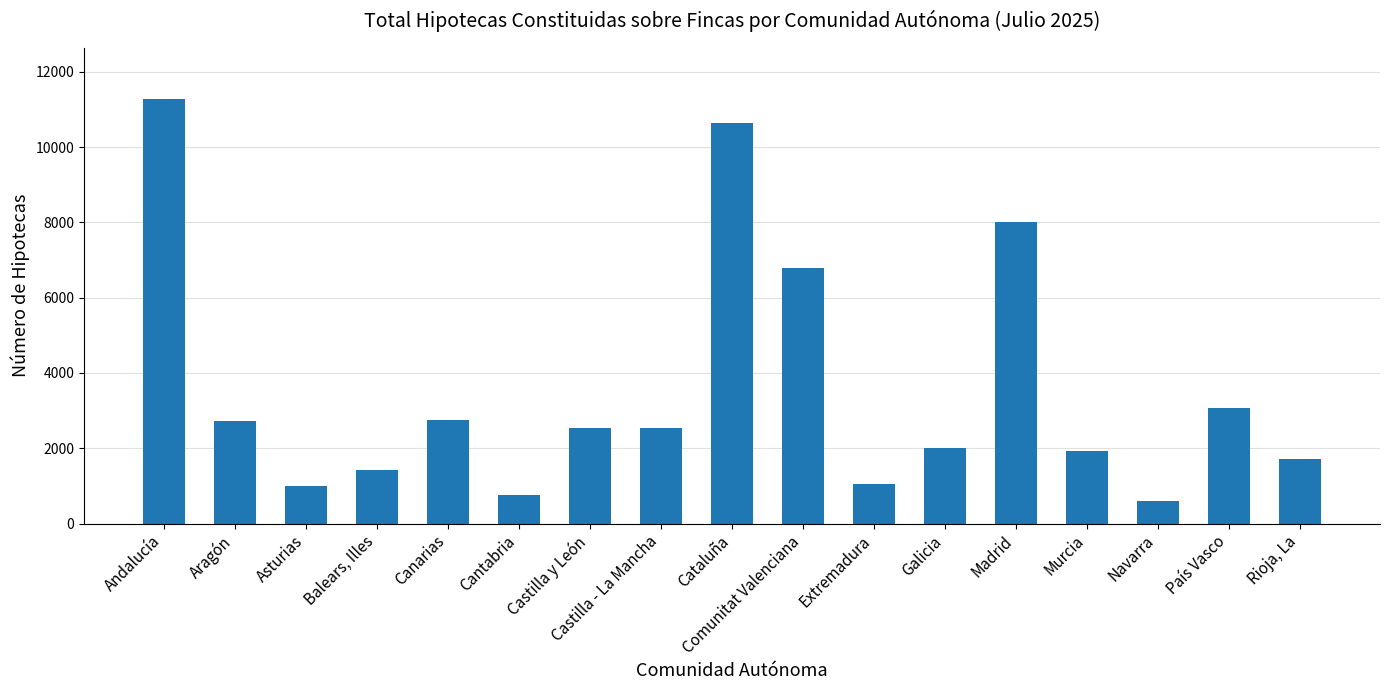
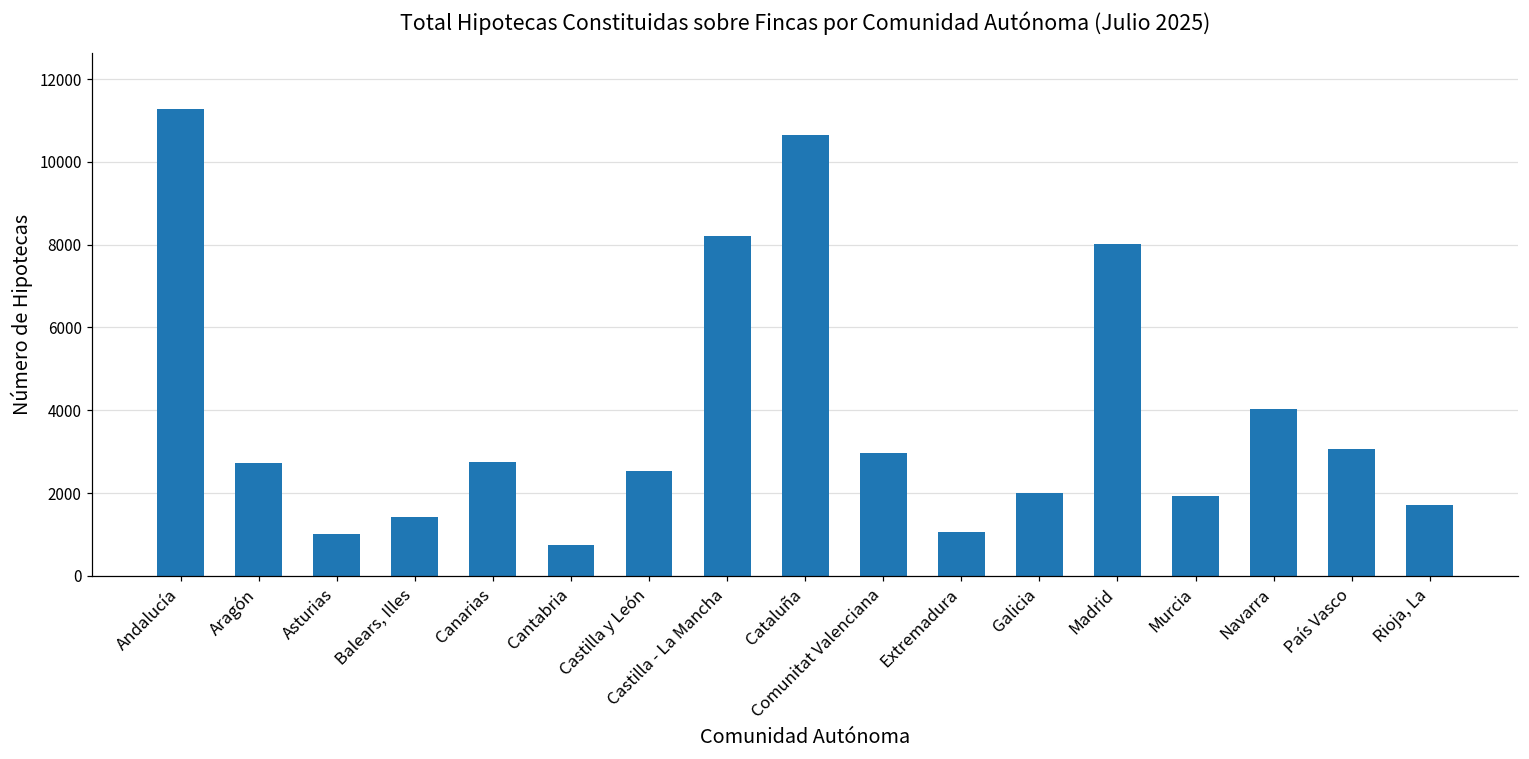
  {
    "Andalucía": 11300,
    "Aragón": 2700,
    "Asturias": 1000,
    "Balears, Illes": 1400,
    "Canarias": 2800,
    "Cantabria": 700,
    "Castilla y León": 2500,
-   "Castilla - La Mancha": 2500,
+   "Castilla - La Mancha": 8200,
    "Cataluña": 10700,
-   "Comunitat Valenciana": 6800,
+   "Comunitat Valenciana": 3000,
    "Extremadura": 1000,
    "Galicia": 2000,
    "Madrid": 8000,
    "Murcia": 1900,
-   "Navarra": 600,
+   "Navarra": 4000,
    "País Vasco": 3100,
    "Rioja, La": 1700
  }
